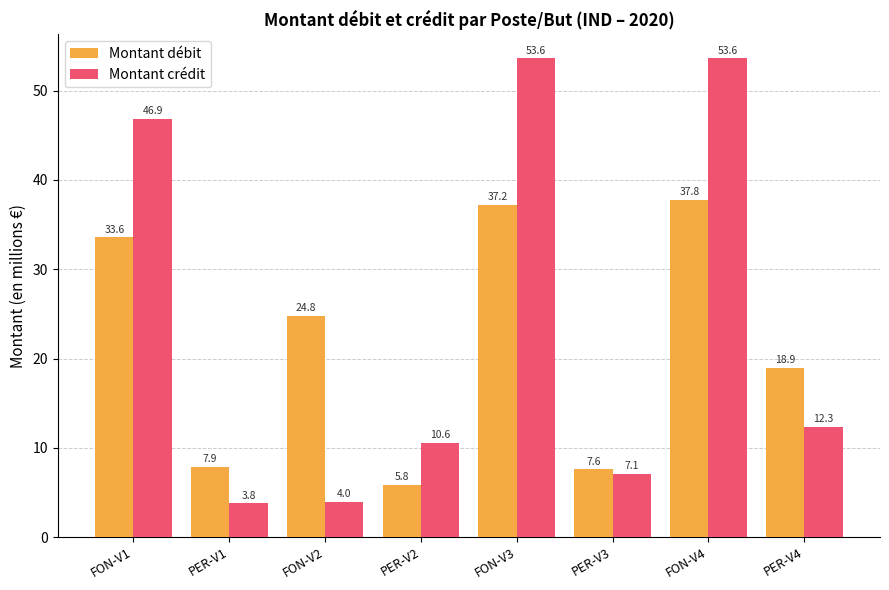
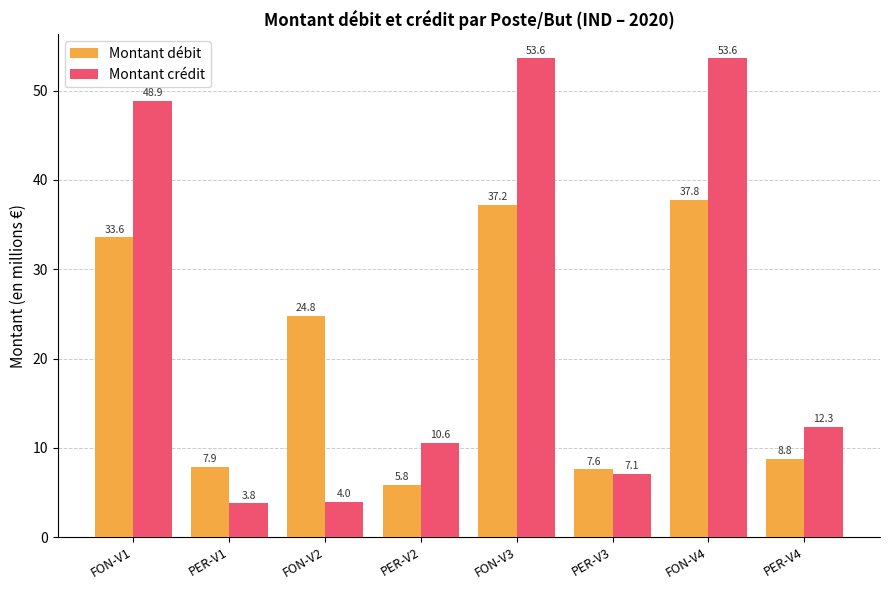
  {
    "Montant débit": {
      "FON-V1": 33.6,
      "PER-V1": 7.9,
      "FON-V2": 24.8,
      "PER-V2": 5.8,
      "FON-V3": 37.2,
      "PER-V3": 7.6,
      "FON-V4": 37.8,
-     "PER-V4": 18.9
+     "PER-V4": 8.8
    },
    "Montant crédit": {
-     "FON-V1": 46.9,
+     "FON-V1": 48.9,
      "PER-V1": 3.8,
      "FON-V2": 4.0,
      "PER-V2": 10.6,
      "FON-V3": 53.6,
      "PER-V3": 7.1,
      "FON-V4": 53.6,
      "PER-V4": 12.3
    }
  }
